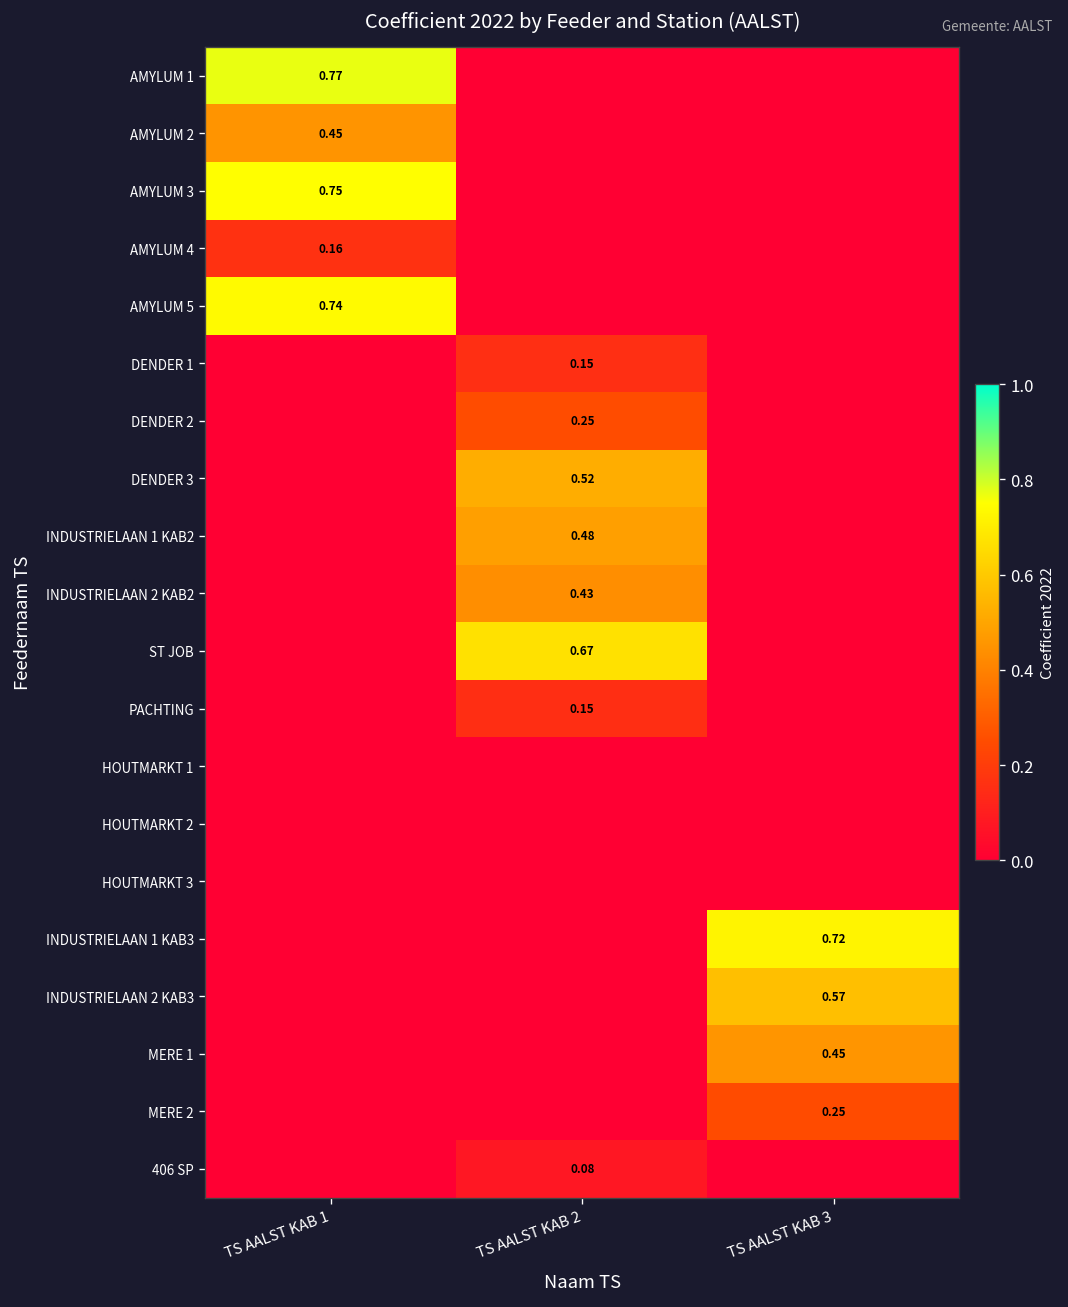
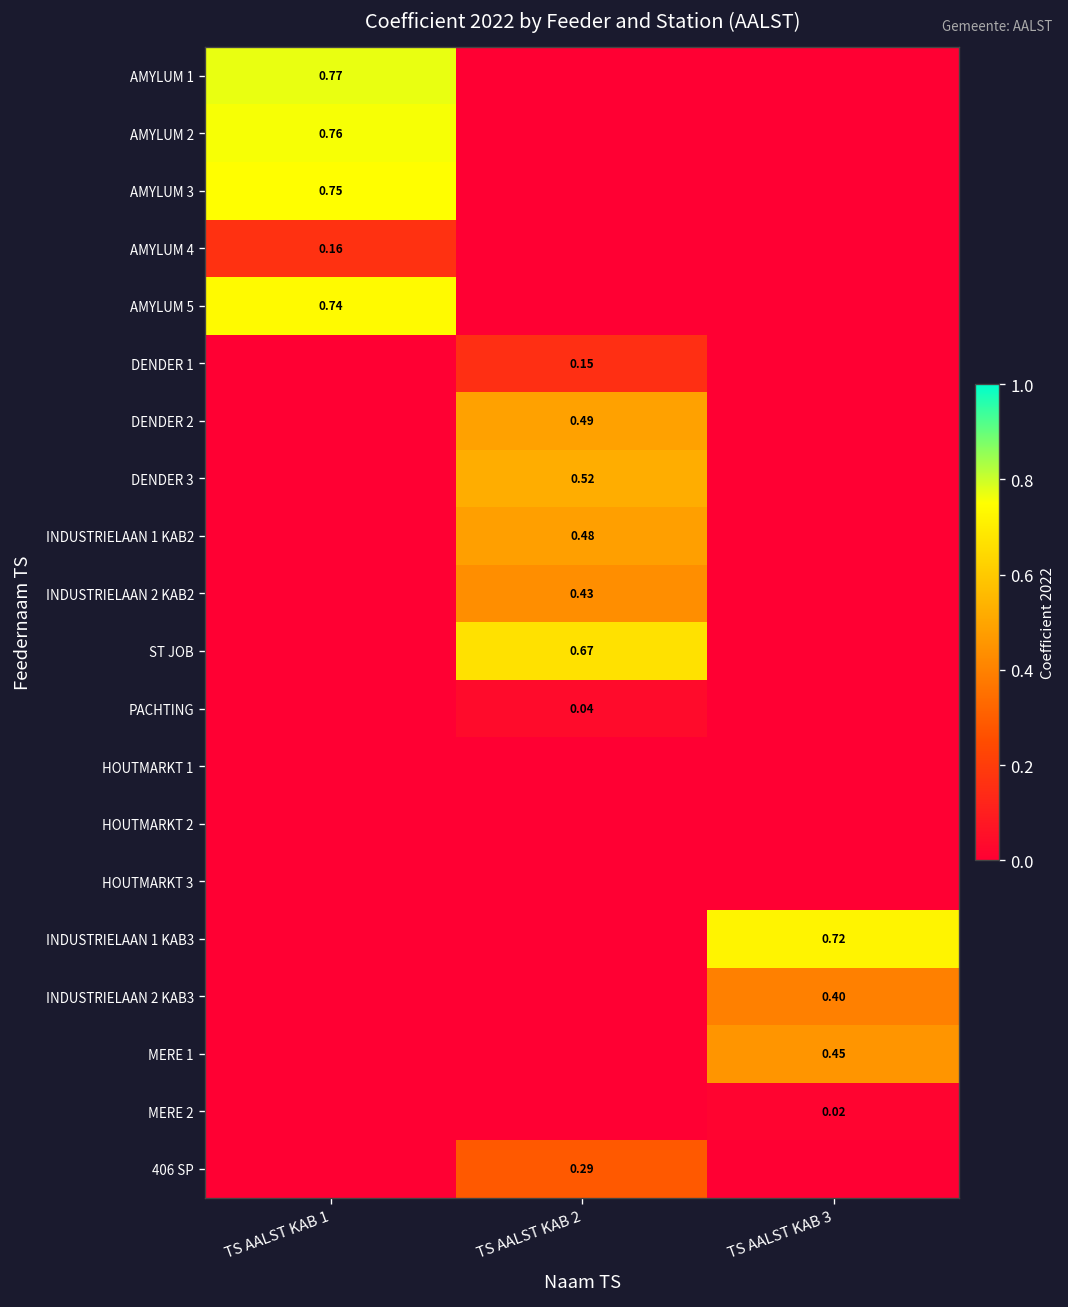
  {
    "AMYLUM 1": {
      "TS AALST KAB 1": 0.77
    },
    "AMYLUM 2": {
-     "TS AALST KAB 1": 0.45
+     "TS AALST KAB 1": 0.76
    },
    "AMYLUM 3": {
      "TS AALST KAB 1": 0.75
    },
    "AMYLUM 4": {
      "TS AALST KAB 1": 0.16
    },
    "AMYLUM 5": {
      "TS AALST KAB 1": 0.74
    },
    "DENDER 1": {
      "TS AALST KAB 2": 0.15
    },
    "DENDER 2": {
-     "TS AALST KAB 2": 0.25
+     "TS AALST KAB 2": 0.49
    },
    "DENDER 3": {
      "TS AALST KAB 2": 0.52
    },
    "INDUSTRIELAAN 1 KAB2": {
      "TS AALST KAB 2": 0.48
    },
    "INDUSTRIELAAN 2 KAB2": {
      "TS AALST KAB 2": 0.43
    },
    "ST JOB": {
      "TS AALST KAB 2": 0.67
    },
    "PACHTING": {
-     "TS AALST KAB 2": 0.15
+     "TS AALST KAB 2": 0.04
    },
    "INDUSTRIELAAN 1 KAB3": {
      "TS AALST KAB 3": 0.72
    },
    "INDUSTRIELAAN 2 KAB3": {
-     "TS AALST KAB 3": 0.57
+     "TS AALST KAB 3": 0.40
    },
    "MERE 1": {
      "TS AALST KAB 3": 0.45
    },
    "MERE 2": {
-     "TS AALST KAB 3": 0.25
+     "TS AALST KAB 3": 0.02
    },
    "406 SP": {
-     "TS AALST KAB 2": 0.08
+     "TS AALST KAB 2": 0.29
    }
  }
